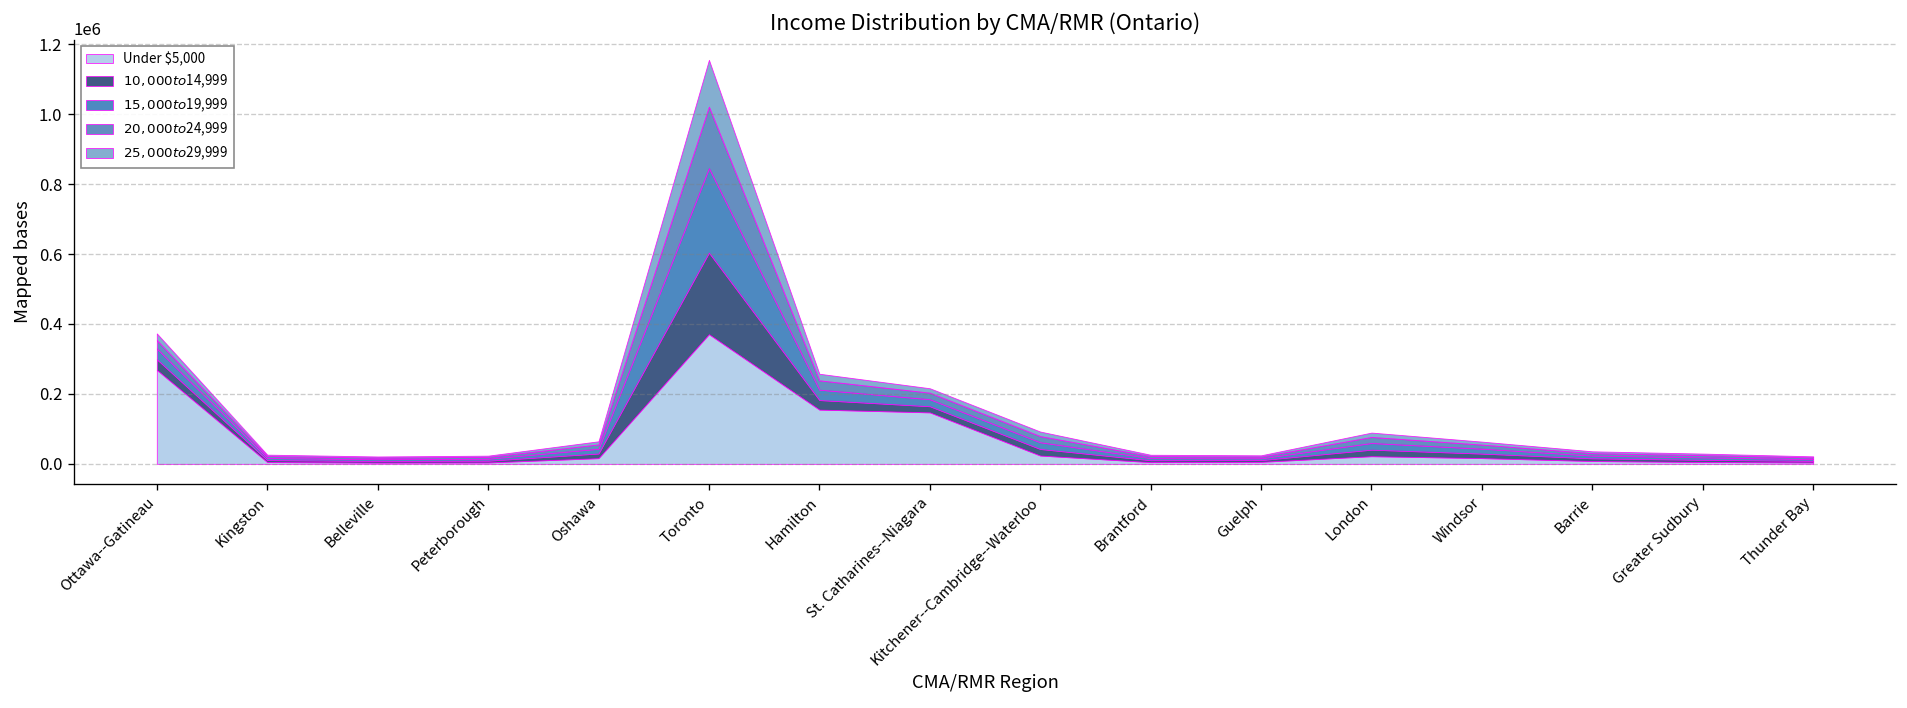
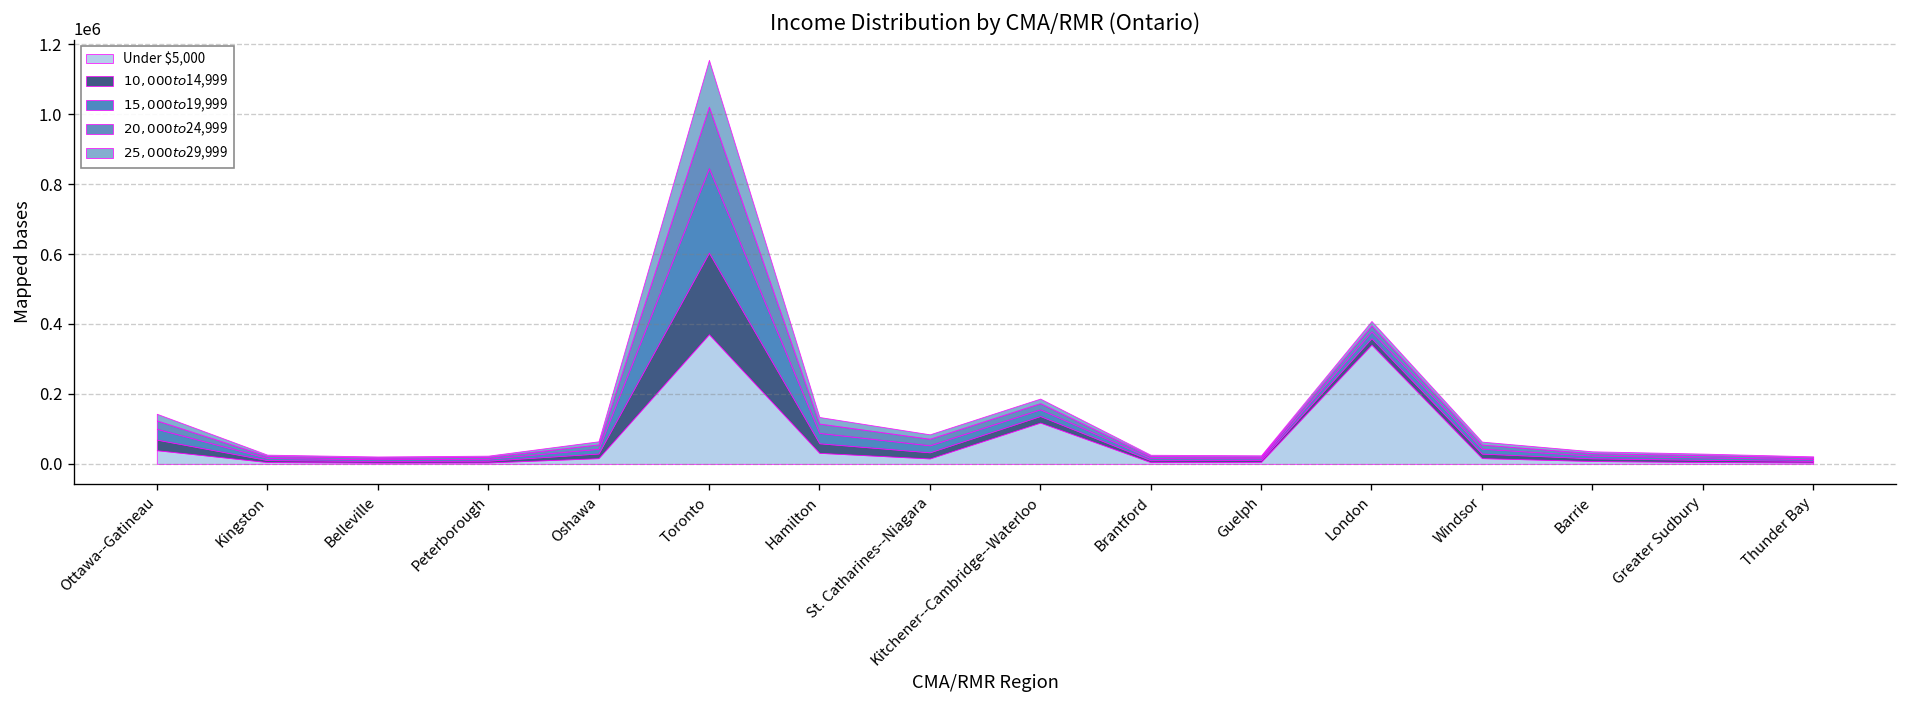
  {
    "Under $5,000": {
-     "Ottawa--Gatineau": 270000,
+     "Ottawa--Gatineau": 40000,
      "Oshawa": 20000,
      "Toronto": 370000,
-     "Hamilton": 160000,
-     "St. Catharines--Niagara": 150000,
-     "Kitchener--Cambridge--Waterloo": 20000,
-     "London": 20000,
+     "Hamilton": 30000,
+     "St. Catharines--Niagara": 20000,
+     "Kitchener--Cambridge--Waterloo": 120000,
+     "London": 340000,
      "Windsor": 20000
    }
  }
